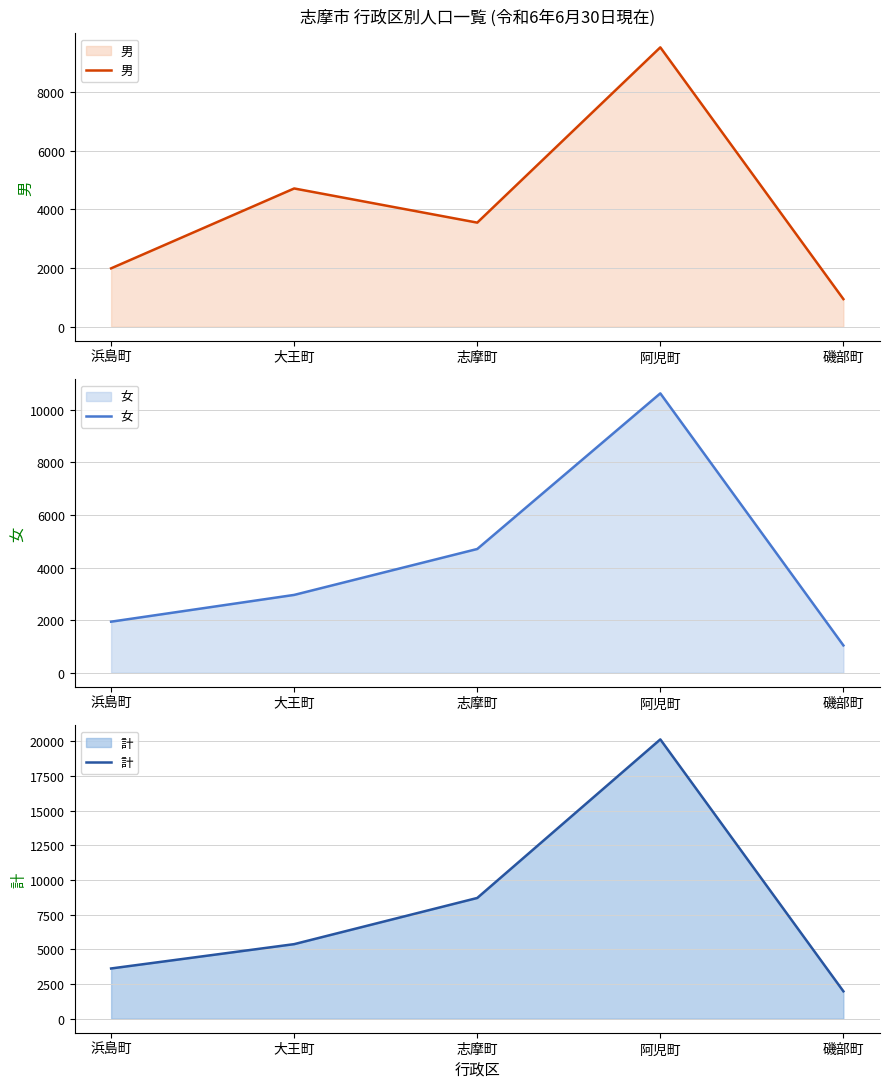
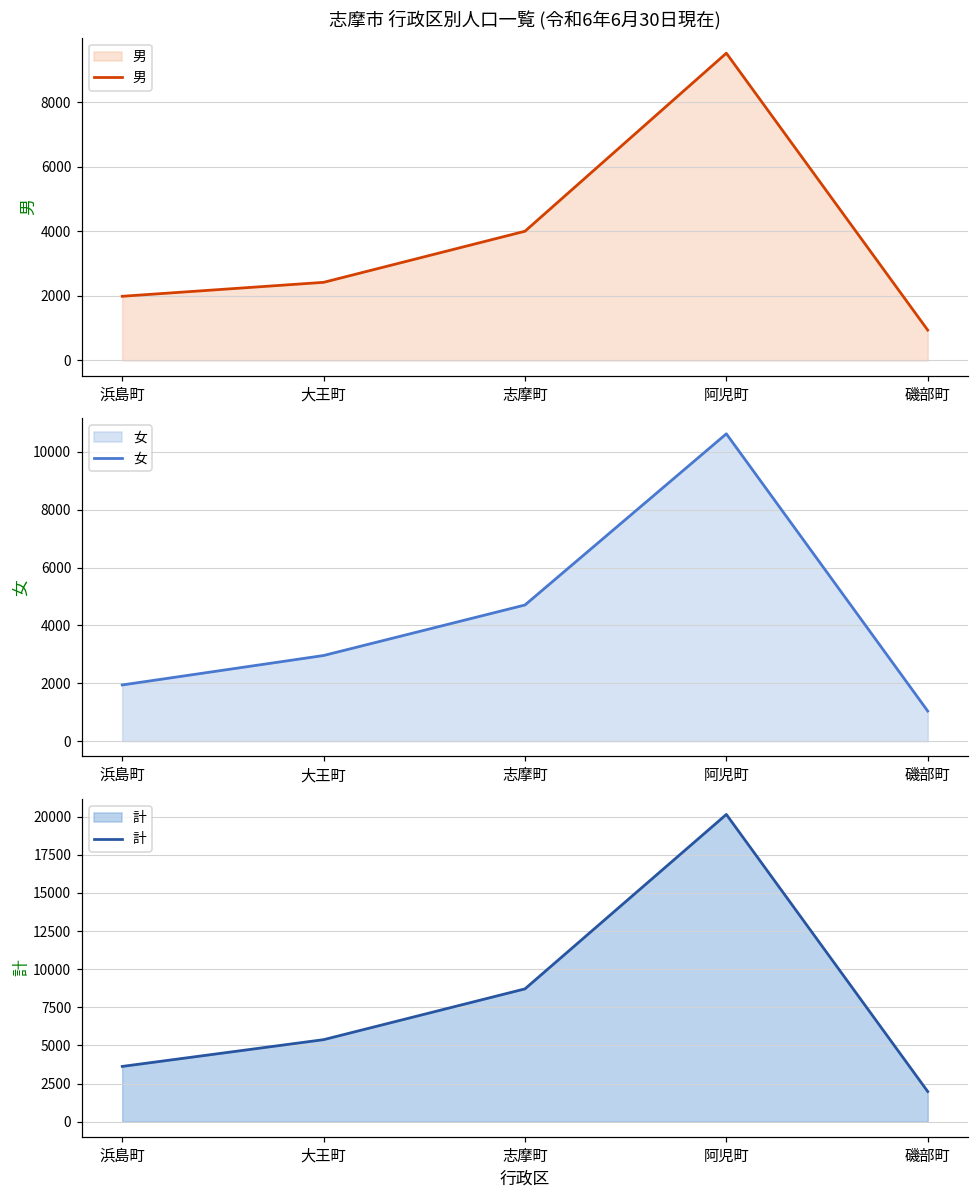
  {
    "志摩市 行政区別人口一覧 (令和6年6月30日現在)": {
      "浜島町": 2000,
-     "大王町": 4700,
-     "志摩町": 3500,
+     "大王町": 2400,
+     "志摩町": 4000,
      "阿児町": 9500,
      "磯部町": 900
    }
  }
